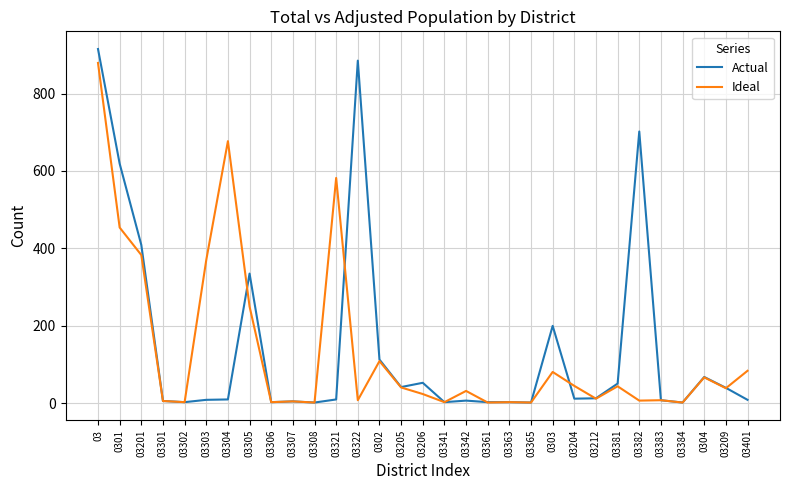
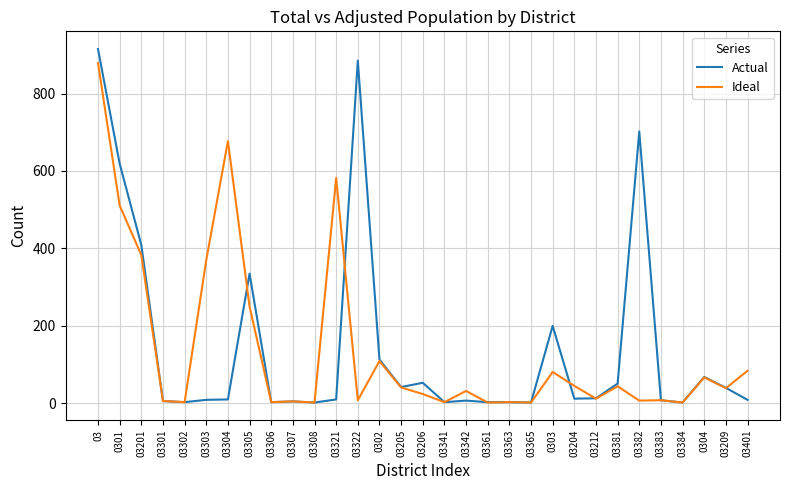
  {
    "Actual": {
      "03": 920,
      "0301": 620,
      "03201": 410,
      "03303": 10,
      "03304": 10,
      "03305": 340,
      "03321": 10,
      "03322": 890,
      "03206": 50,
      "03342": 10,
      "0303": 200,
      "03204": 10,
      "03381": 50,
      "03382": 700,
      "03401": 10
    },
    "Ideal": {
      "03": 880,
-     "0301": 450,
+     "0301": 510,
      "03201": 380,
      "03303": 370,
      "03304": 680,
      "03305": 250,
      "03321": 580,
      "03322": 10,
      "03206": 20,
      "03342": 30,
      "0303": 80,
      "03204": 50,
      "03381": 40,
      "03382": 10,
      "03401": 80
    }
  }
